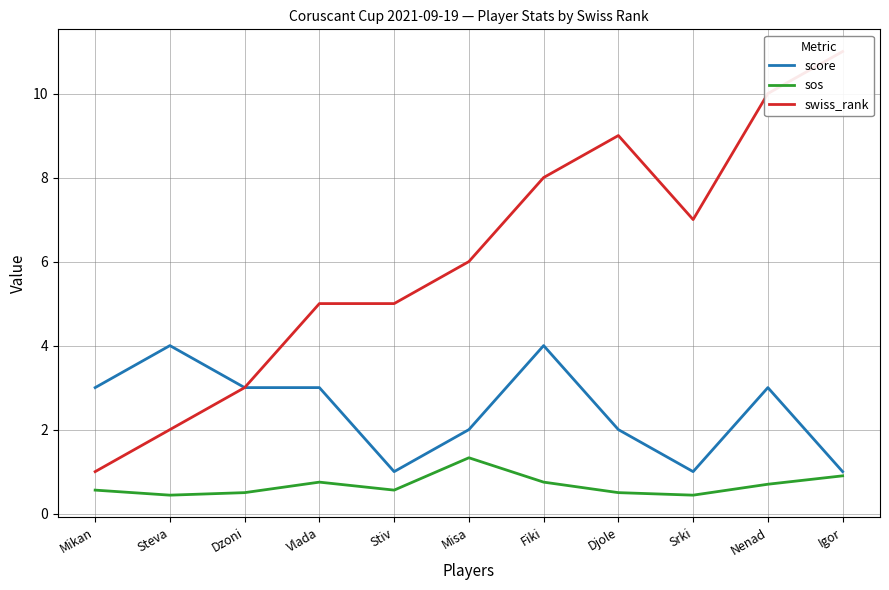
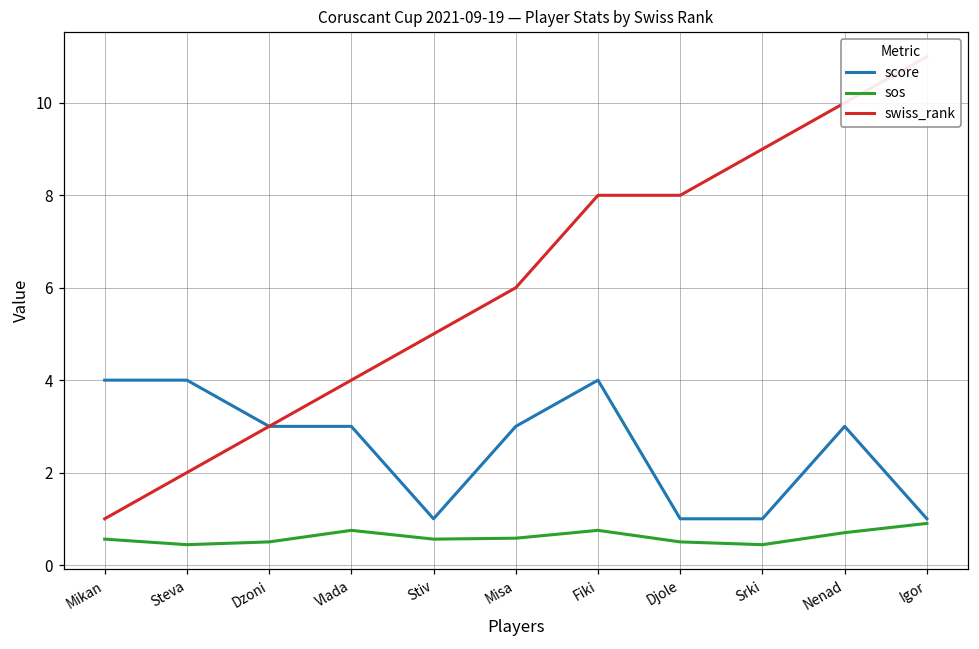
  {
    "score": {
-     "Mikan": 3,
+     "Mikan": 4,
      "Steva": 4,
      "Vlada": 3,
      "Stiv": 1,
-     "Misa": 2,
+     "Misa": 3,
      "Fiki": 4,
-     "Djole": 2,
+     "Djole": 1,
      "Srki": 1,
      "Nenad": 3,
      "Igor": 1
    },
    "sos": {
      "Mikan": 0.6,
      "Steva": 0.4,
      "Dzoni": 0.5,
      "Vlada": 0.8,
      "Stiv": 0.6,
-     "Misa": 1.3,
+     "Misa": 0.6,
      "Fiki": 0.8,
      "Djole": 0.5,
      "Srki": 0.4,
      "Nenad": 0.7,
      "Igor": 0.9
    },
    "swiss_rank": {
      "Mikan": 1,
      "Steva": 2,
-     "Vlada": 5,
+     "Vlada": 4,
      "Stiv": 5,
      "Misa": 6,
      "Fiki": 8,
-     "Djole": 9,
-     "Srki": 7
+     "Djole": 8,
+     "Srki": 9
    }
  }
